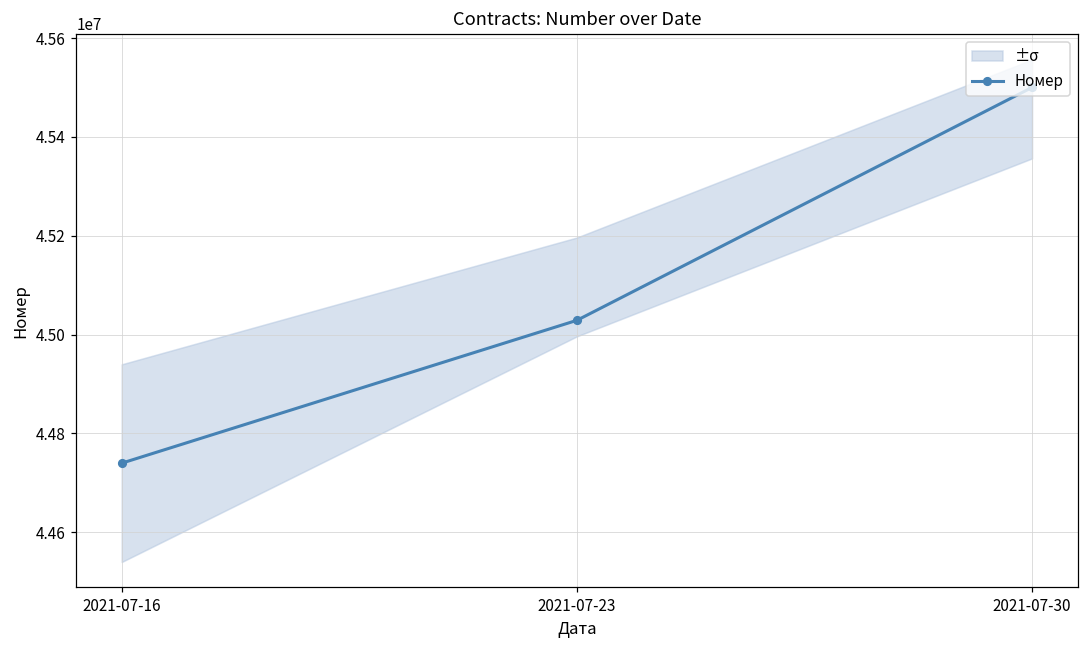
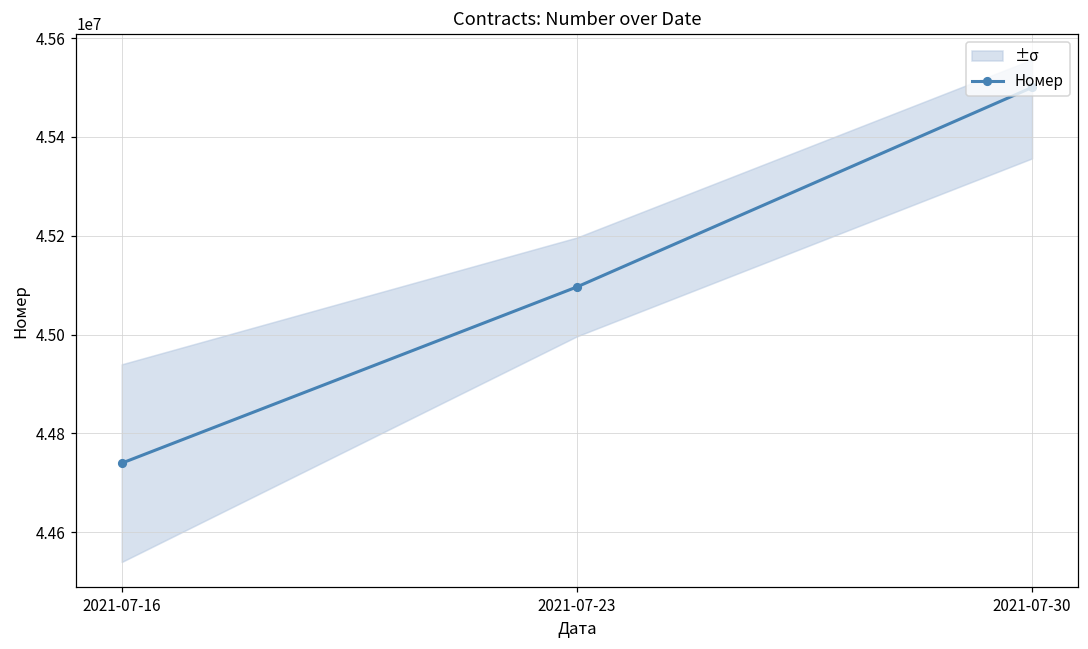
  {
    "Номер": {
      "2021-07-16": 44740000,
-     "2021-07-23": 45030000
+     "2021-07-23": 45100000
    }
  }
